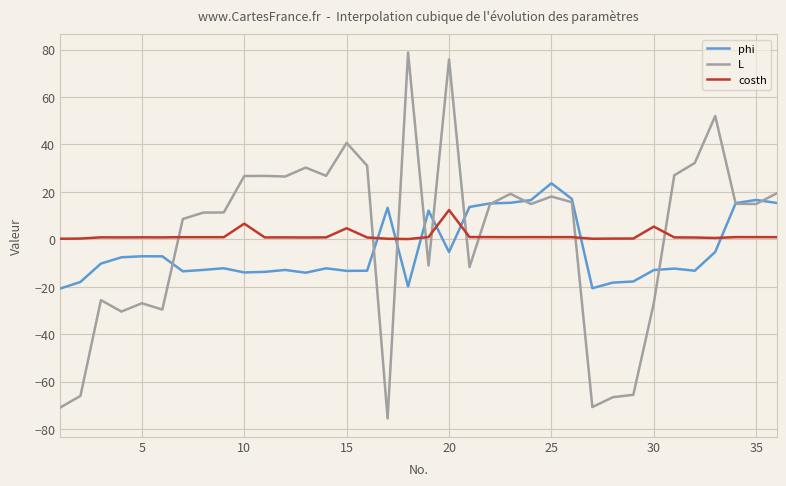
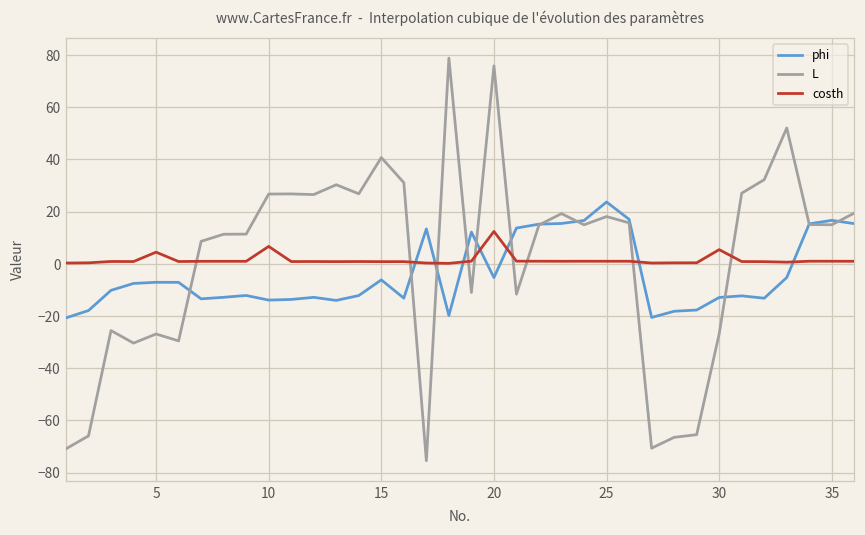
  {
    "phi": {
      "5": -7,
      "10": -14,
-     "15": -13,
+     "15": -6,
      "20": -5,
      "25": 24,
      "30": -13,
      "35": 17
    },
    "L": {
      "5": -27,
      "10": 27,
      "15": 41,
      "20": 76,
      "25": 18,
      "30": -27,
      "35": 15
    },
    "costh": {
-     "5": 1,
+     "5": 4,
      "10": 7,
-     "15": 5,
+     "15": 1,
      "20": 12,
      "25": 1,
      "30": 5,
      "35": 1
    }
  }
